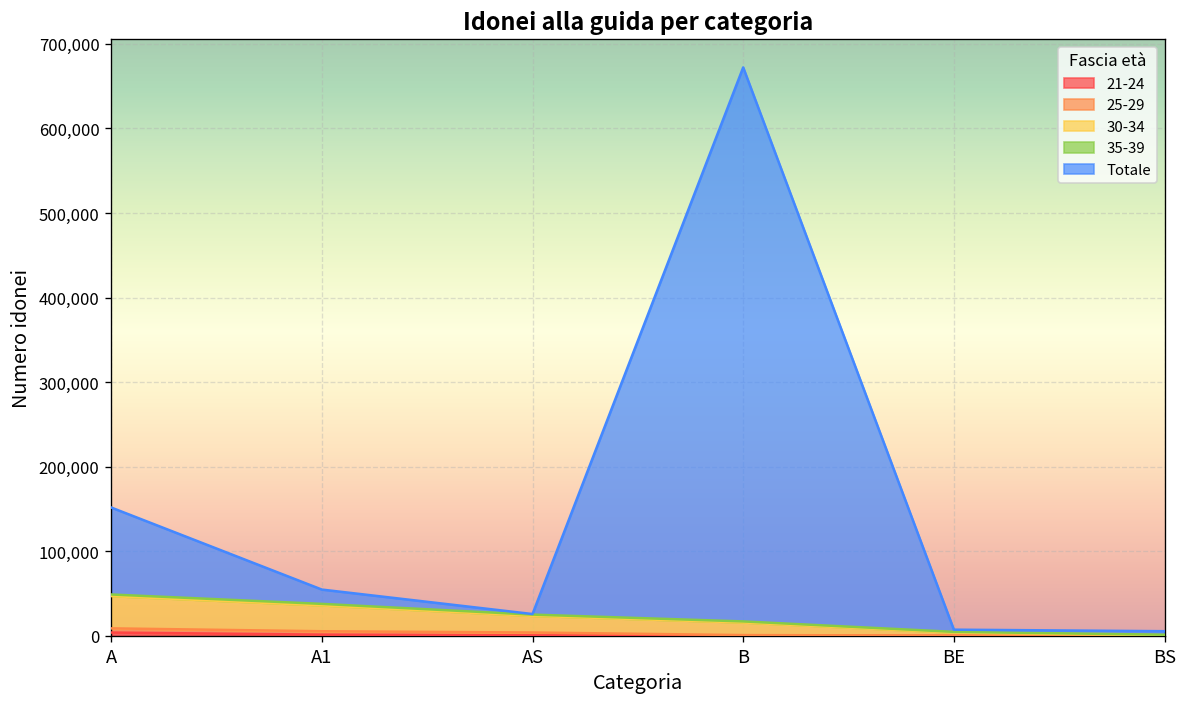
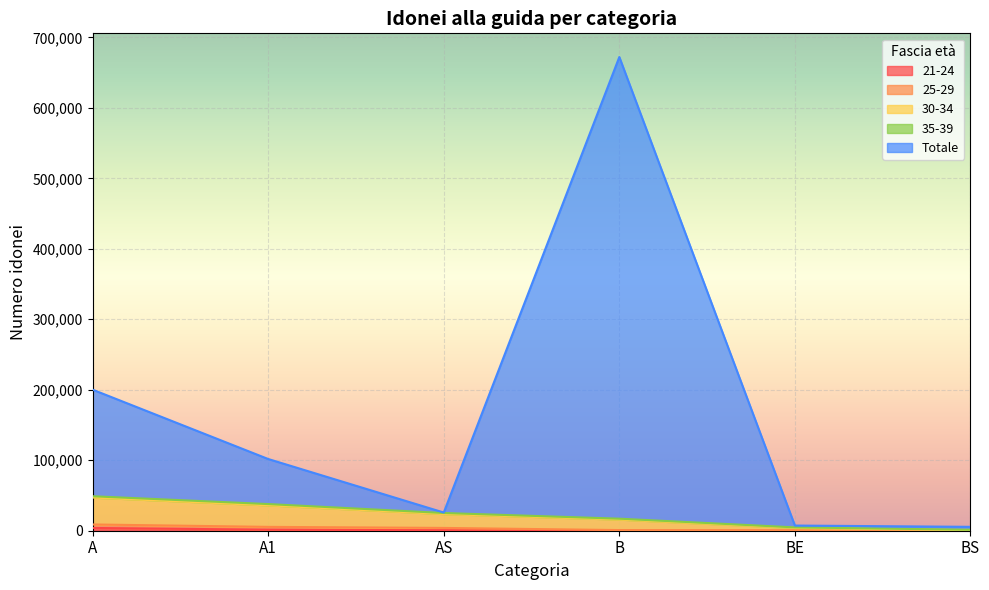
  {
    "21-24": {
      "A": "0",
      "A1": "0"
    },
    "25-29": {
      "A": "0",
      "A1": "0"
    },
    "Totale": {
-     "A": "100,000",
-     "A1": "20,000",
+     "A": "150,000",
+     "A1": "60,000",
      "B": "650,000",
      "BS": "0"
    }
  }
